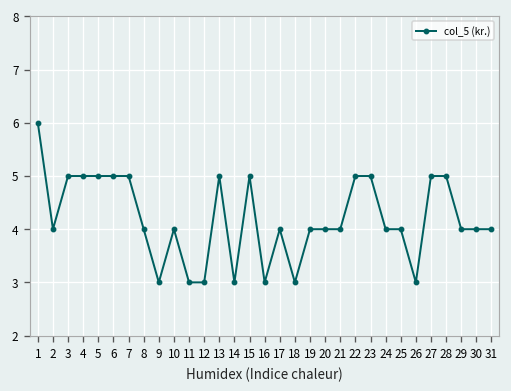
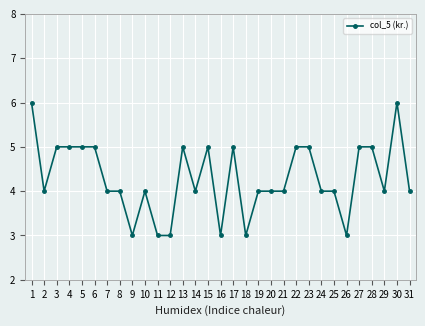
  {
    "1": 6,
    "2": 4,
    "3": 5,
    "4": 5,
    "5": 5,
    "6": 5,
-   "7": 5,
+   "7": 4,
    "8": 4,
    "9": 3,
    "10": 4,
    "11": 3,
    "12": 3,
    "13": 5,
-   "14": 3,
+   "14": 4,
    "15": 5,
    "16": 3,
-   "17": 4,
+   "17": 5,
    "18": 3,
    "19": 4,
    "20": 4,
    "21": 4,
    "22": 5,
    "23": 5,
    "24": 4,
    "25": 4,
    "26": 3,
    "27": 5,
    "28": 5,
    "29": 4,
-   "30": 4,
+   "30": 6,
    "31": 4
  }
